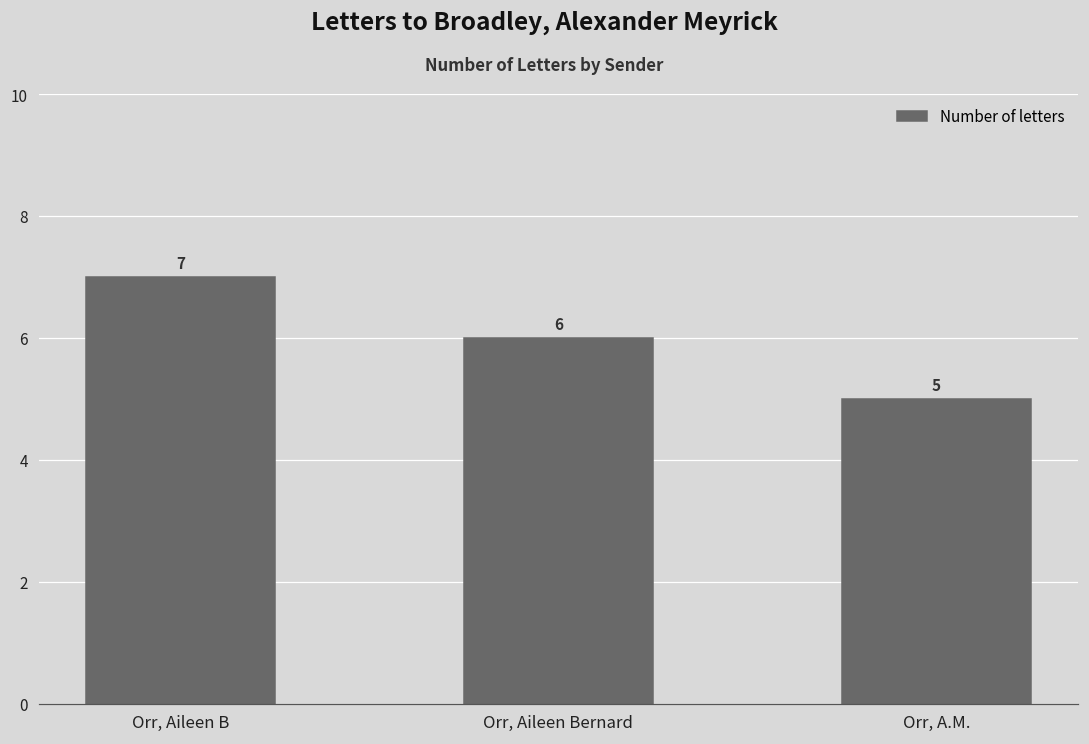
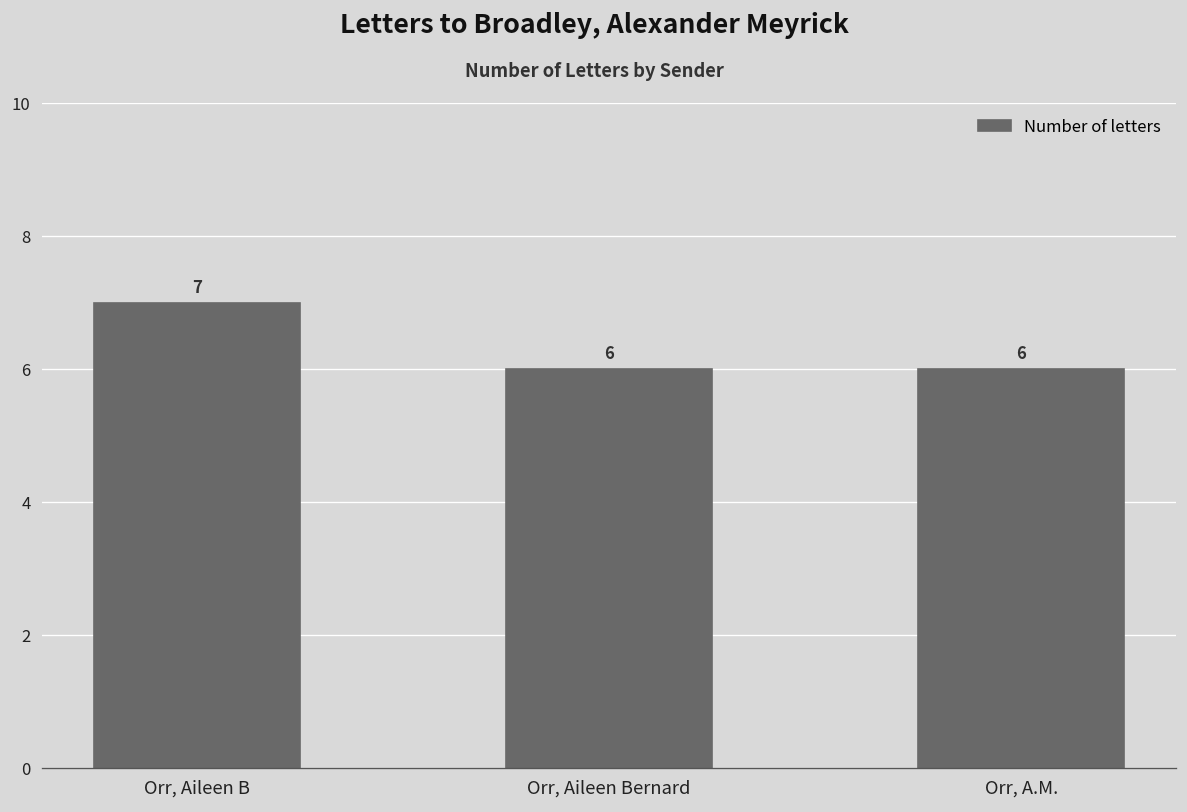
  {
    "Orr, Aileen B": 7,
    "Orr, Aileen Bernard": 6,
-   "Orr, A.M.": 5
+   "Orr, A.M.": 6
  }
